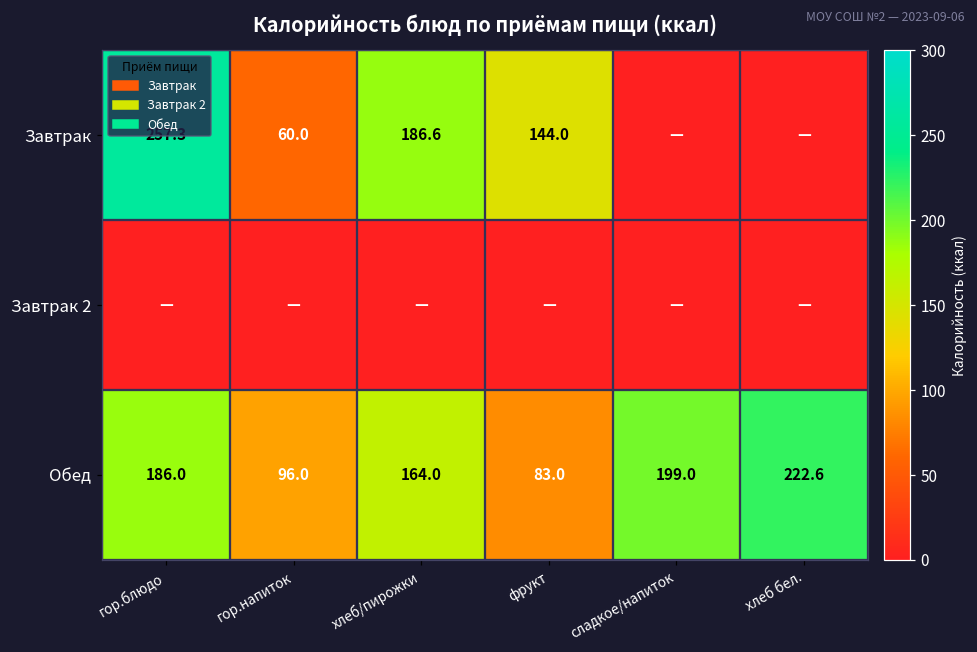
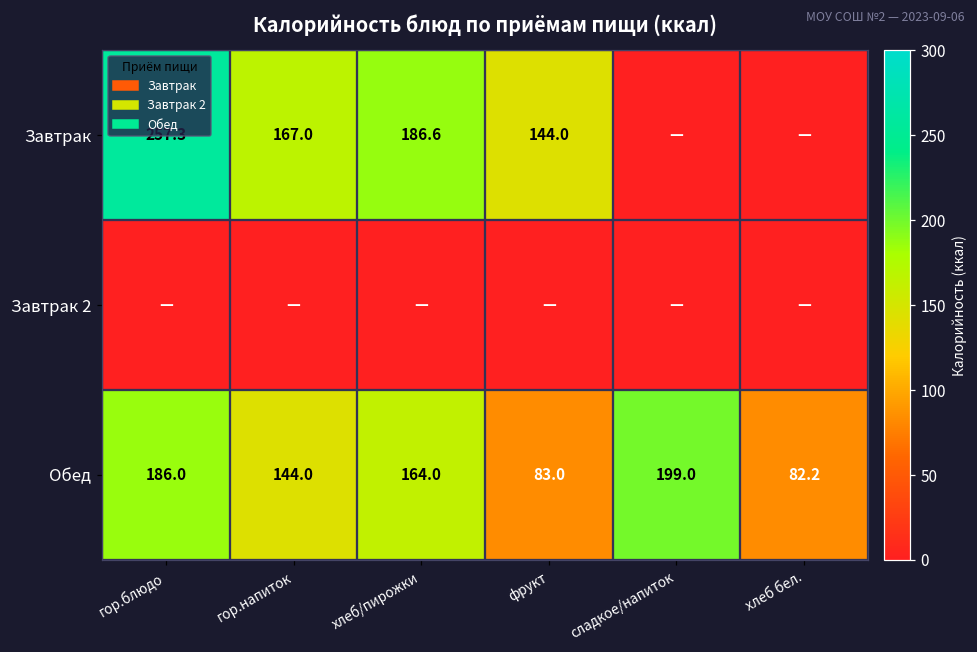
  {
    "Завтрак": {
-     "гор.напиток": 60.0,
+     "гор.напиток": 167.0,
      "хлеб/пирожки": 186.6,
      "фрукт": 144.0
    },
    "Обед": {
      "гор.блюдо": 186.0,
-     "гор.напиток": 96.0,
+     "гор.напиток": 144.0,
      "хлеб/пирожки": 164.0,
      "фрукт": 83.0,
      "сладкое/напиток": 199.0,
-     "хлеб бел.": 222.6
+     "хлеб бел.": 82.2
    }
  }
